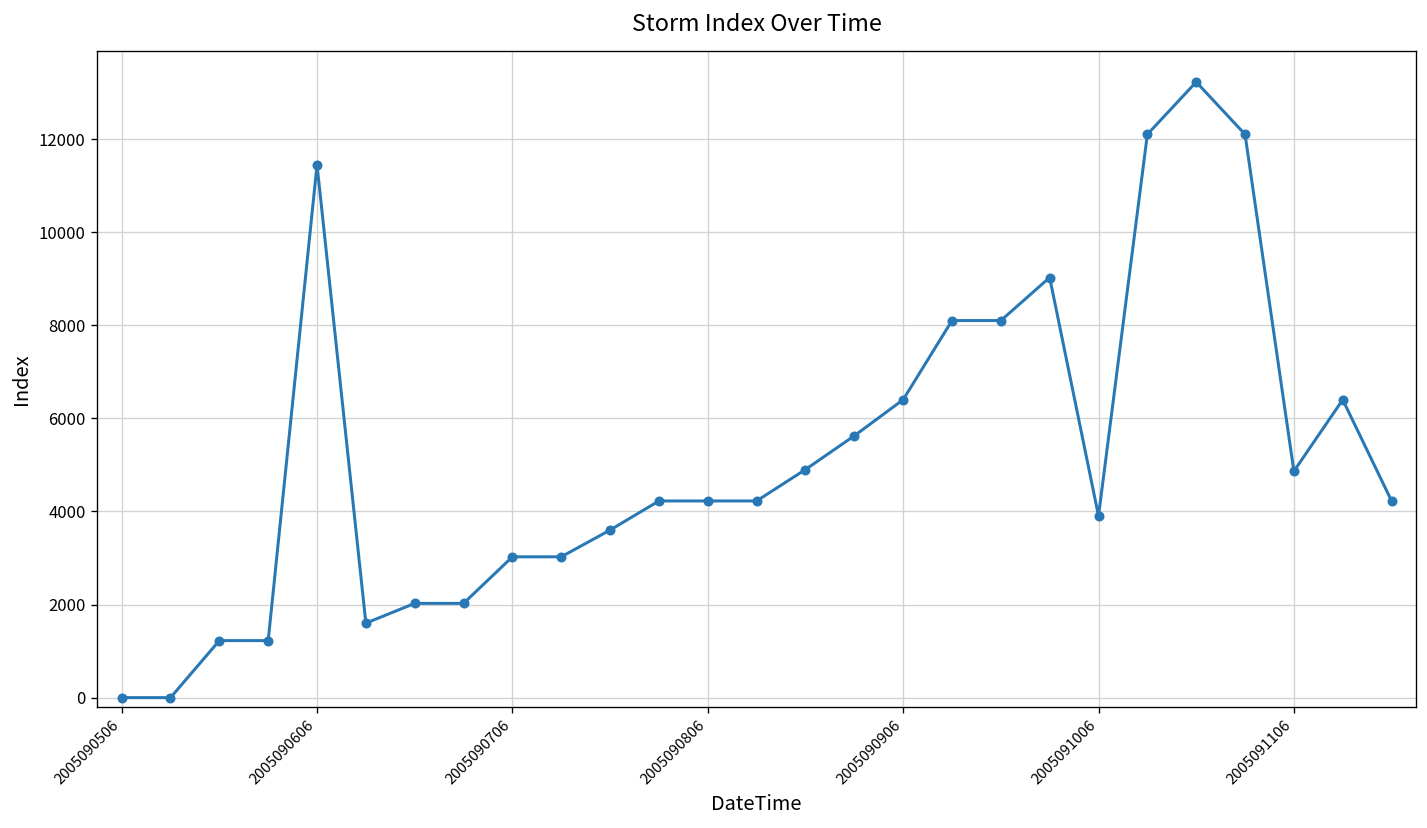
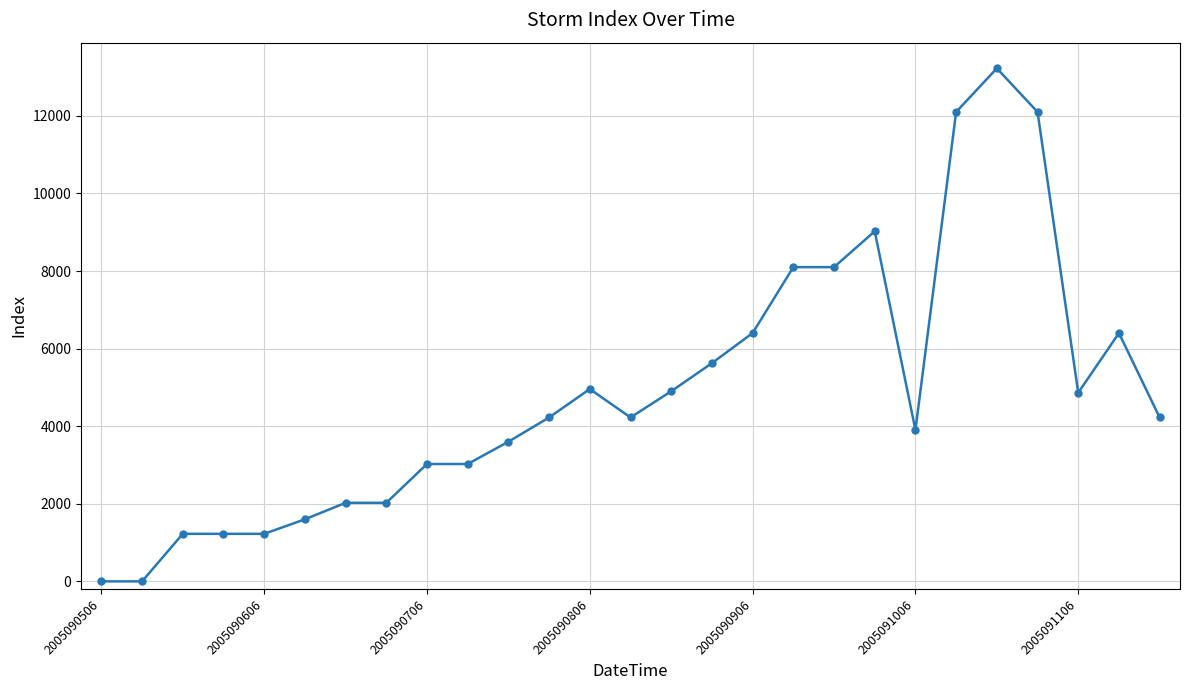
  {
    "2005090506": 0,
-   "2005090606": 11400,
+   "2005090606": 1200,
    "2005090706": 3000,
-   "2005090806": 4200,
+   "2005090806": 5000,
    "2005090906": 6400,
    "2005091006": 3900,
    "2005091106": 4900
  }
